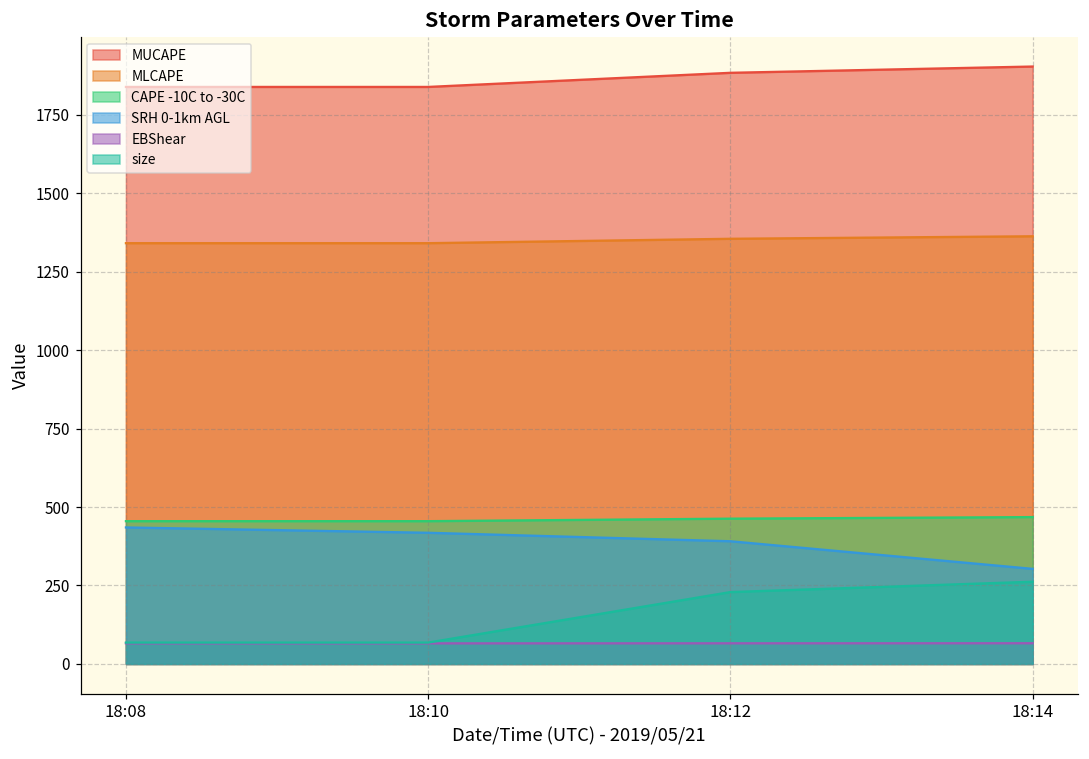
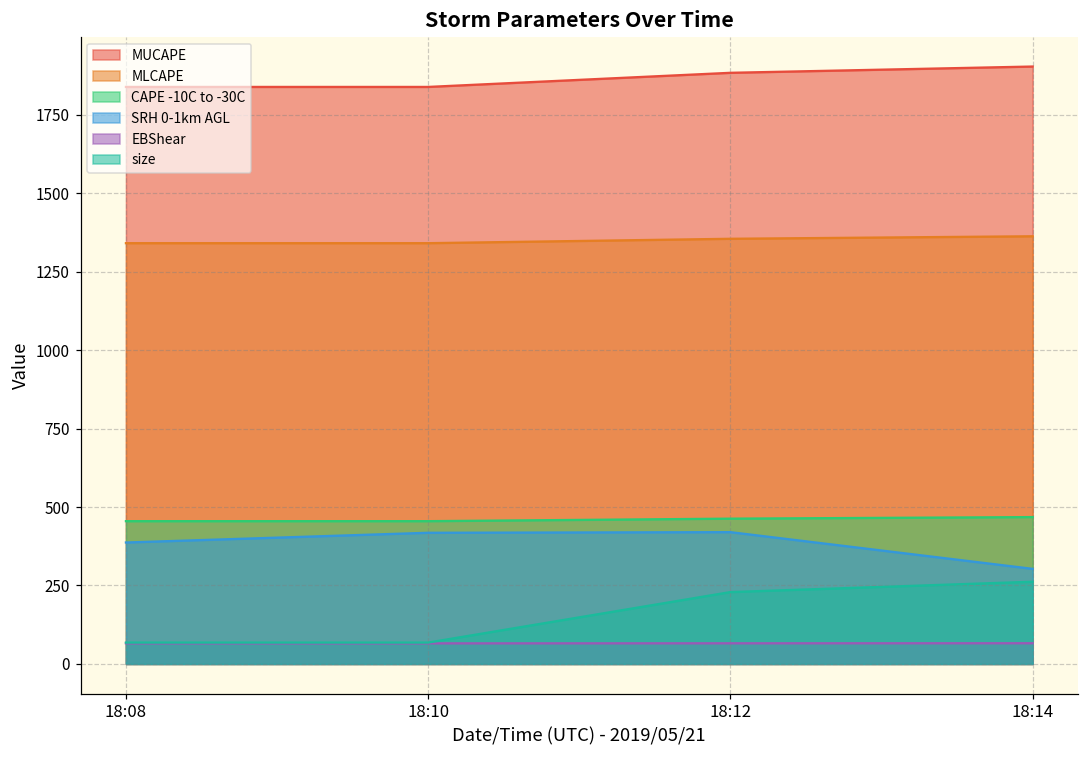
  {
    "SRH 0-1km AGL": {
-     "18:08": 440,
+     "18:08": 390,
      "18:10": 420,
-     "18:12": 390,
+     "18:12": 420,
      "18:14": 300
    },
    "EBShear": {
      "18:12": 70,
      "18:14": 70
    }
  }
